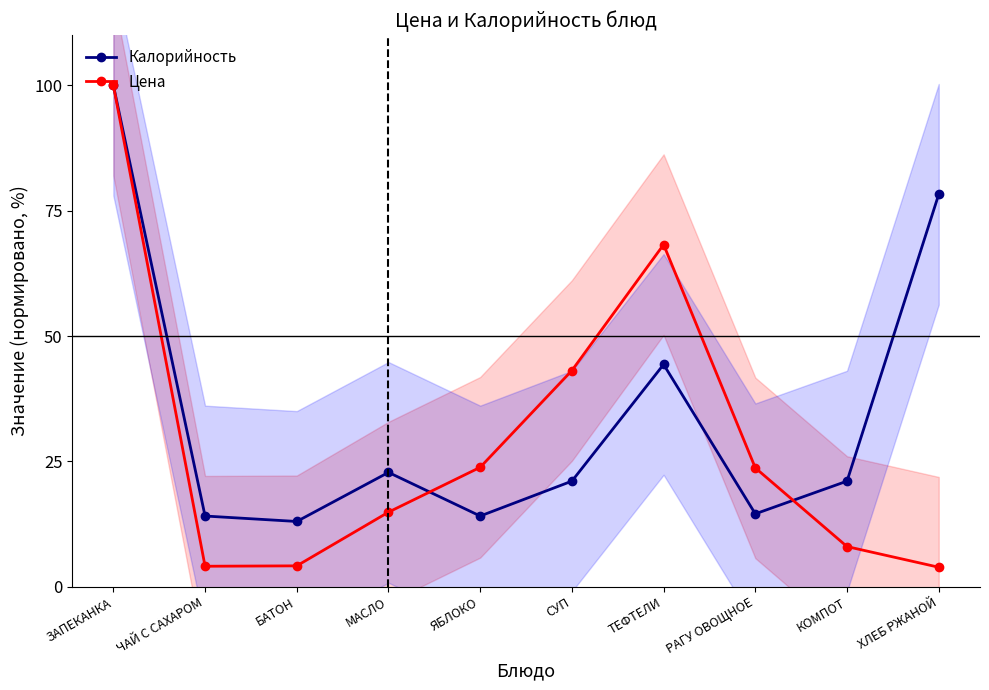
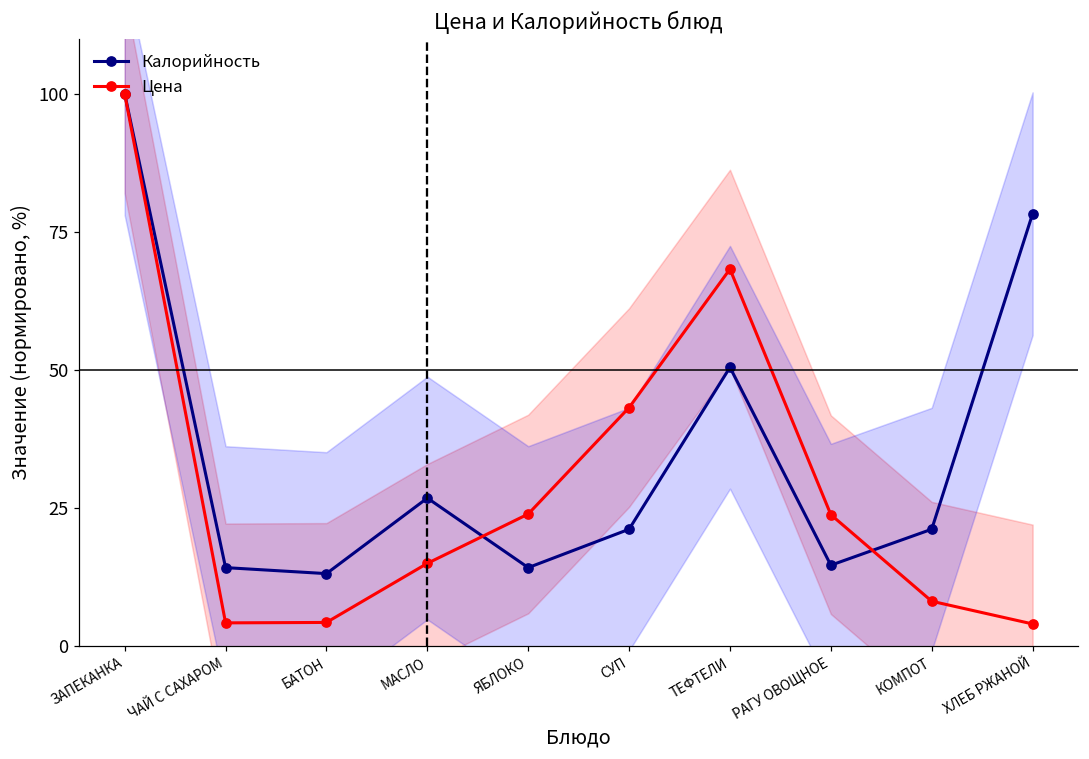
  {
    "Калорийность": {
      "ЧАЙ С САХАРОМ": 14,
      "БАТОН": 13,
-     "МАСЛО": 23,
+     "МАСЛО": 27,
      "ЯБЛОКО": 14,
      "СУП": 21,
-     "ТЕФТЕЛИ": 44,
+     "ТЕФТЕЛИ": 50,
      "РАГУ ОВОЩНОЕ": 15,
      "КОМПОТ": 21,
      "ХЛЕБ РЖАНОЙ": 78
    }
  }
